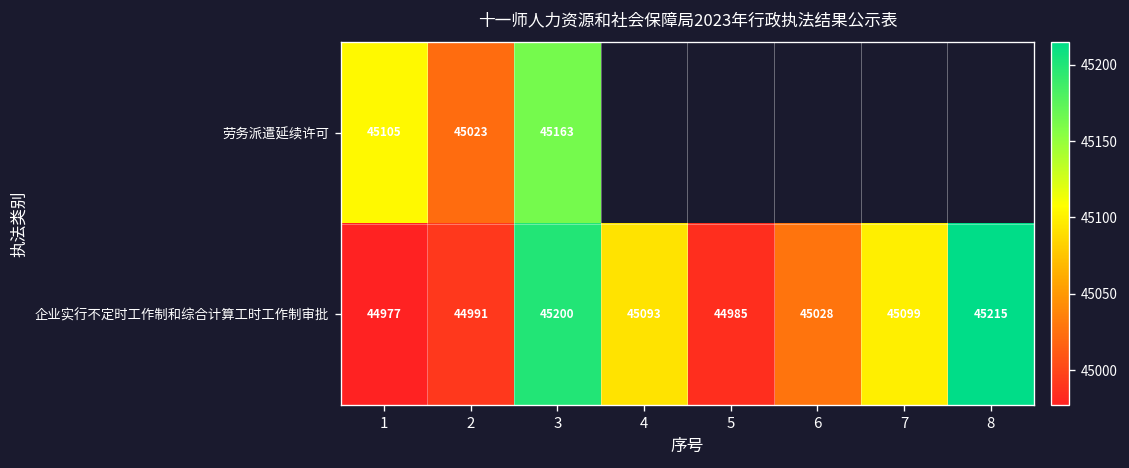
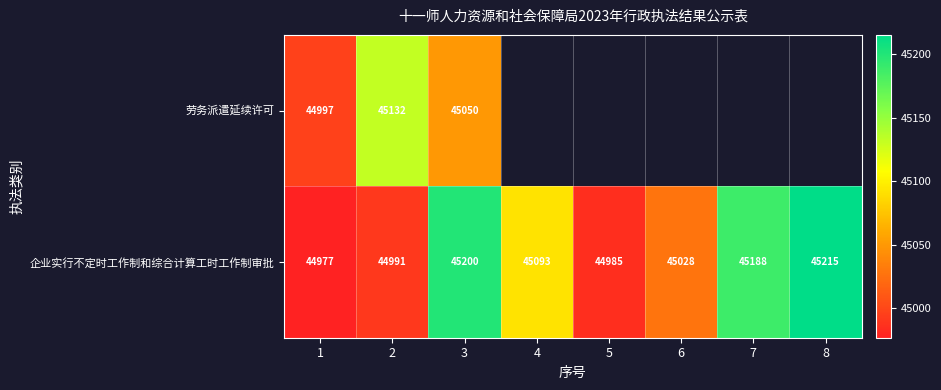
  {
    "劳务派遣延续许可": {
-     "1": 45105,
-     "2": 45023,
-     "3": 45163
+     "1": 44997,
+     "2": 45132,
+     "3": 45050
    },
    "企业实行不定时工作制和综合计算工时工作制审批": {
      "1": 44977,
      "2": 44991,
      "3": 45200,
      "4": 45093,
      "5": 44985,
      "6": 45028,
-     "7": 45099,
+     "7": 45188,
      "8": 45215
    }
  }
